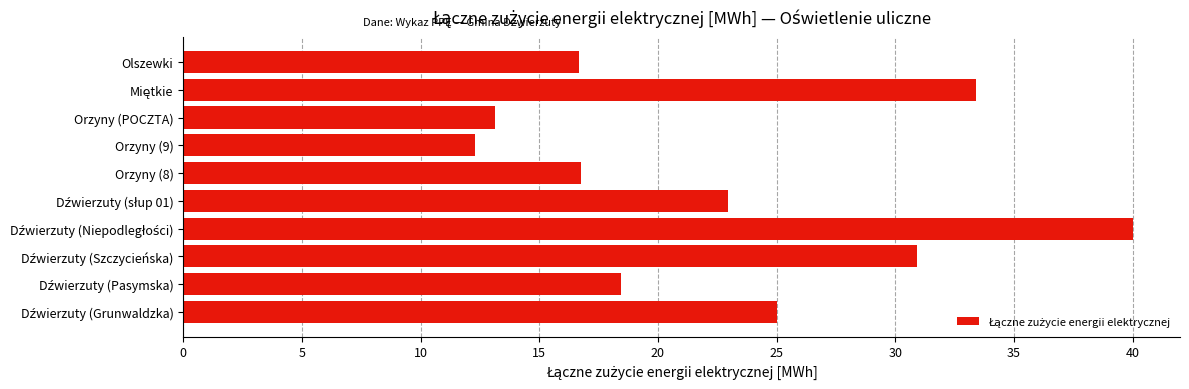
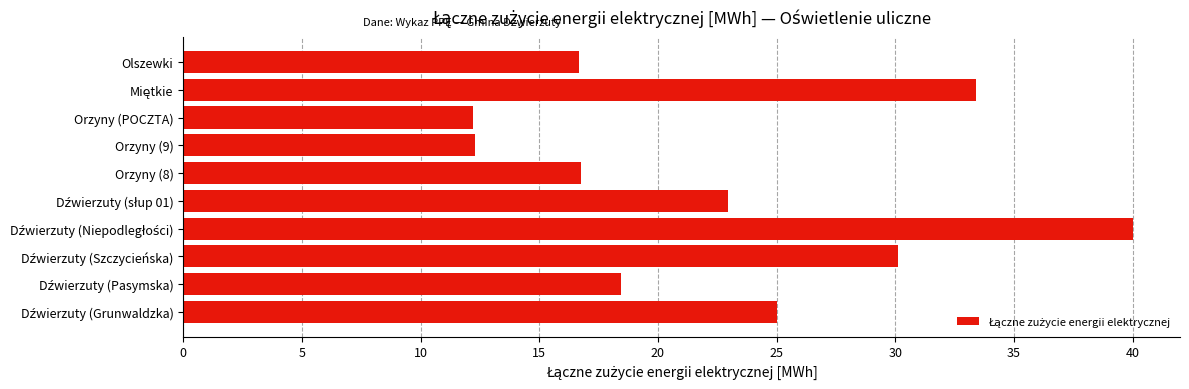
  {
    "Olszewki": 16.7,
    "Miętkie": 33.4,
-   "Orzyny (POCZTA)": 13.2,
+   "Orzyny (POCZTA)": 12.2,
    "Orzyny (9)": 12.3,
    "Orzyny (8)": 16.8,
    "Dźwierzuty (słup 01)": 22.9,
    "Dźwierzuty (Niepodległości)": 40.0,
-   "Dźwierzuty (Szczycieńska)": 30.9,
+   "Dźwierzuty (Szczycieńska)": 30.1,
    "Dźwierzuty (Pasymska)": 18.5,
    "Dźwierzuty (Grunwaldzka)": 25.0
  }
